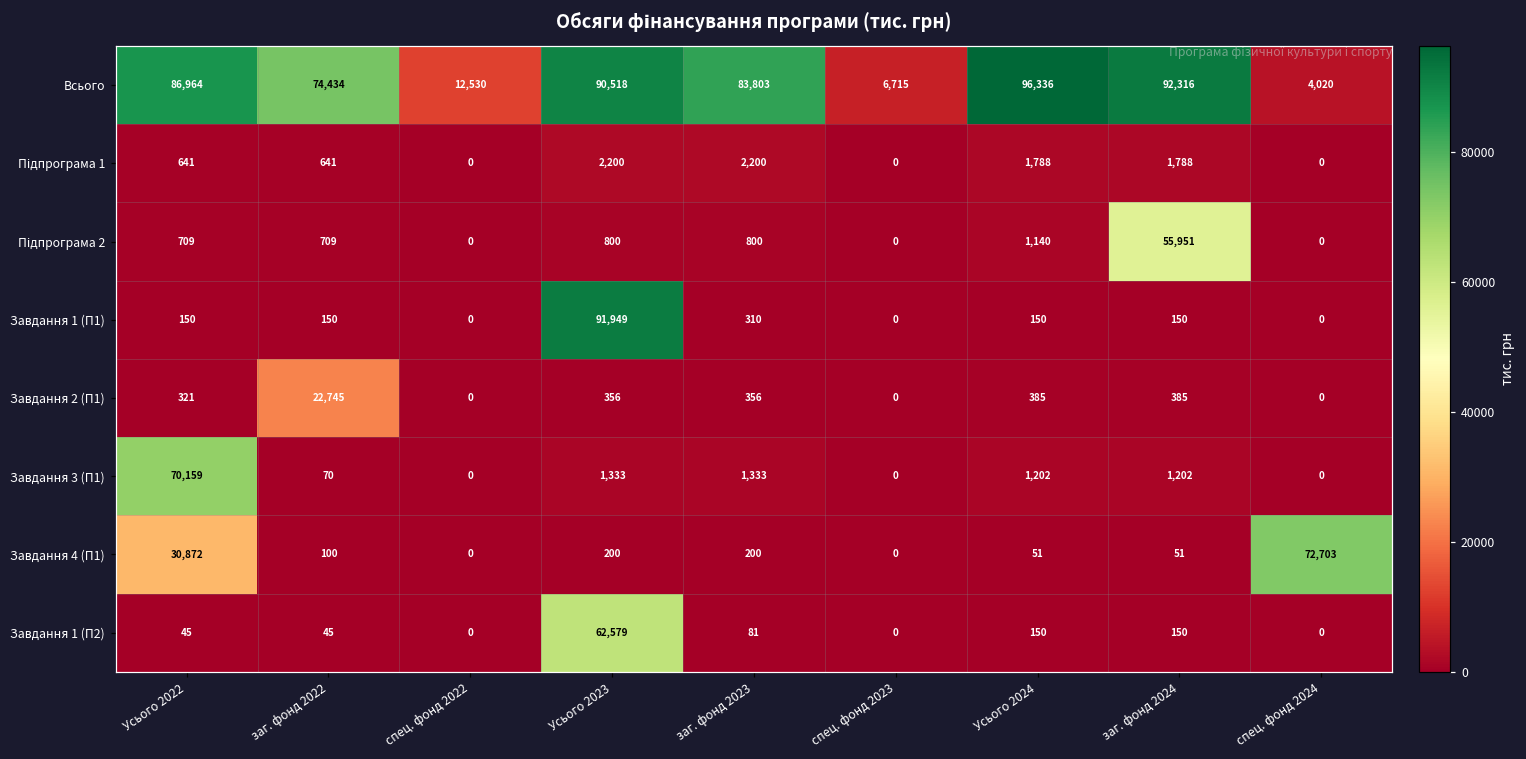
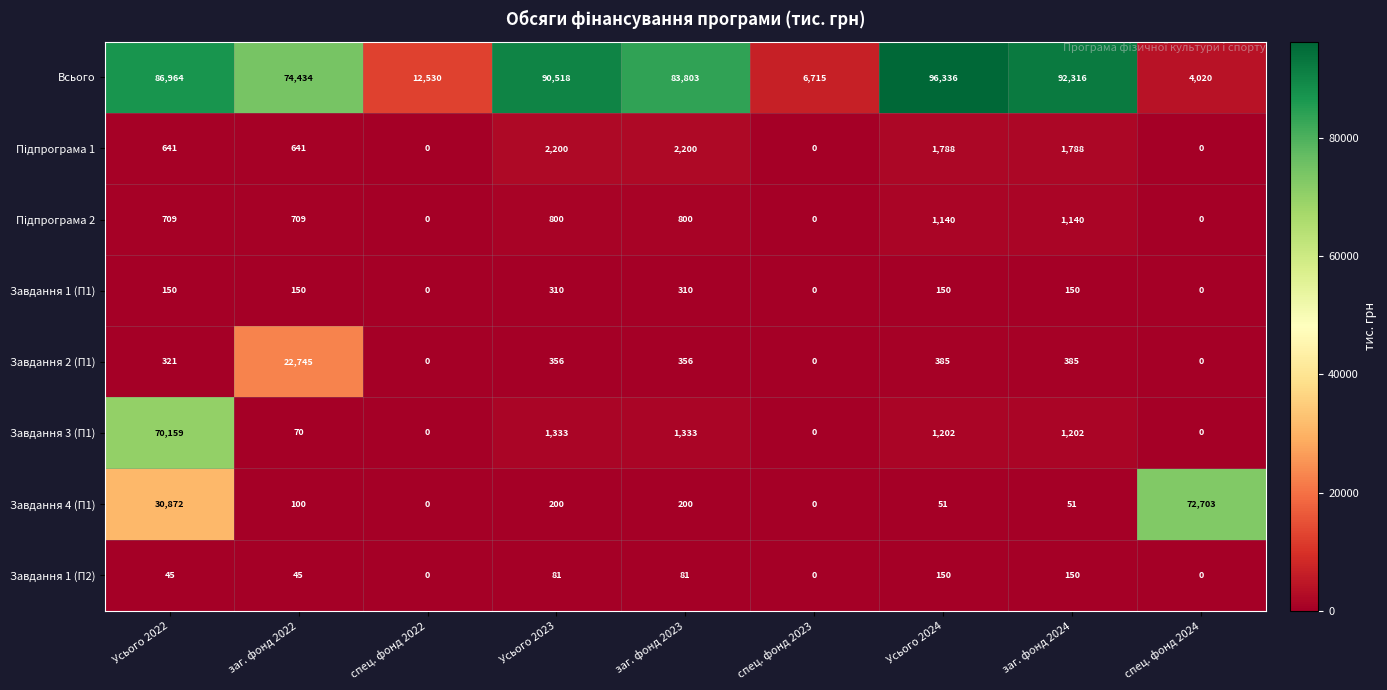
  {
    "Всього": {
      "Усього 2022": "86,964",
      "заг. фонд 2022": "74,434",
      "спец. фонд 2022": "12,530",
      "Усього 2023": "90,518",
      "заг. фонд 2023": "83,803",
      "спец. фонд 2023": "6,715",
      "Усього 2024": "96,336",
      "заг. фонд 2024": "92,316"
    },
    "Підпрограма 1": {
      "Усього 2022": "641",
      "заг. фонд 2022": "641",
      "спец. фонд 2022": "0",
      "Усього 2023": "2,200",
      "заг. фонд 2023": "2,200",
      "спец. фонд 2023": "0",
      "Усього 2024": "1,788",
      "заг. фонд 2024": "1,788",
      "спец. фонд 2024": "0"
    },
    "Підпрограма 2": {
      "Усього 2022": "709",
      "заг. фонд 2022": "709",
      "спец. фонд 2022": "0",
      "Усього 2023": "800",
      "заг. фонд 2023": "800",
      "спец. фонд 2023": "0",
      "Усього 2024": "1,140",
-     "заг. фонд 2024": "55,951",
+     "заг. фонд 2024": "1,140",
      "спец. фонд 2024": "0"
    },
    "Завдання 1 (П1)": {
      "Усього 2022": "150",
      "заг. фонд 2022": "150",
      "спец. фонд 2022": "0",
-     "Усього 2023": "91,949",
+     "Усього 2023": "310",
      "заг. фонд 2023": "310",
      "спец. фонд 2023": "0",
      "Усього 2024": "150",
      "заг. фонд 2024": "150",
      "спец. фонд 2024": "0"
    },
    "Завдання 2 (П1)": {
      "Усього 2022": "321",
      "заг. фонд 2022": "22,745",
      "спец. фонд 2022": "0",
      "Усього 2023": "356",
      "заг. фонд 2023": "356",
      "спец. фонд 2023": "0",
      "Усього 2024": "385",
      "заг. фонд 2024": "385",
      "спец. фонд 2024": "0"
    },
    "Завдання 3 (П1)": {
      "Усього 2022": "70,159",
      "заг. фонд 2022": "70",
      "спец. фонд 2022": "0",
      "Усього 2023": "1,333",
      "заг. фонд 2023": "1,333",
      "спец. фонд 2023": "0",
      "Усього 2024": "1,202",
      "заг. фонд 2024": "1,202",
      "спец. фонд 2024": "0"
    },
    "Завдання 4 (П1)": {
      "Усього 2022": "30,872",
      "заг. фонд 2022": "100",
      "спец. фонд 2022": "0",
      "Усього 2023": "200",
      "заг. фонд 2023": "200",
      "спец. фонд 2023": "0",
      "Усього 2024": "51",
      "заг. фонд 2024": "51",
      "спец. фонд 2024": "72,703"
    },
    "Завдання 1 (П2)": {
      "Усього 2022": "45",
      "заг. фонд 2022": "45",
      "спец. фонд 2022": "0",
-     "Усього 2023": "62,579",
+     "Усього 2023": "81",
      "заг. фонд 2023": "81",
      "спец. фонд 2023": "0",
      "Усього 2024": "150",
      "заг. фонд 2024": "150",
      "спец. фонд 2024": "0"
    }
  }
